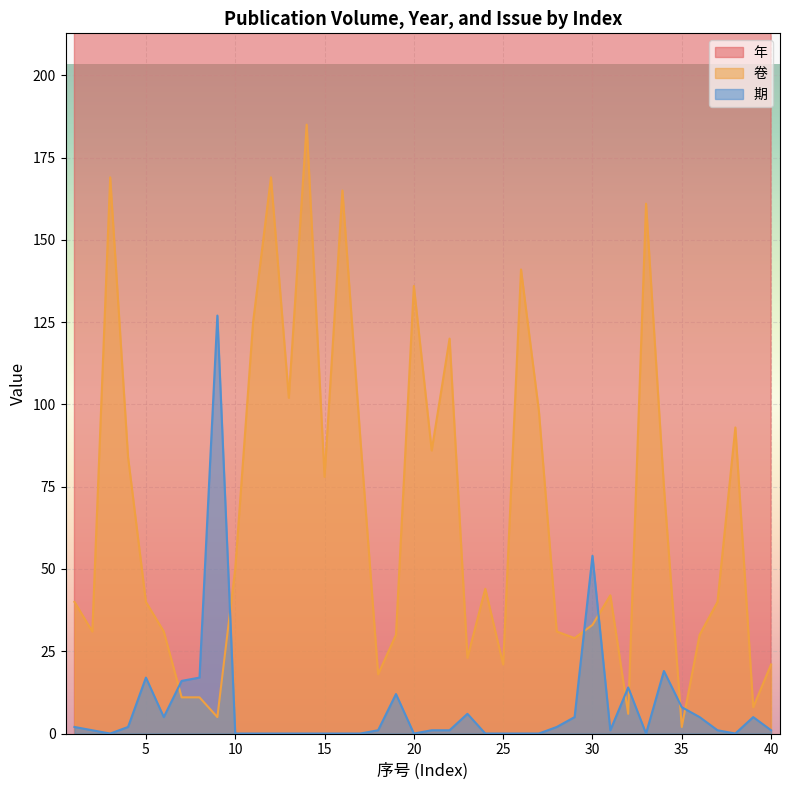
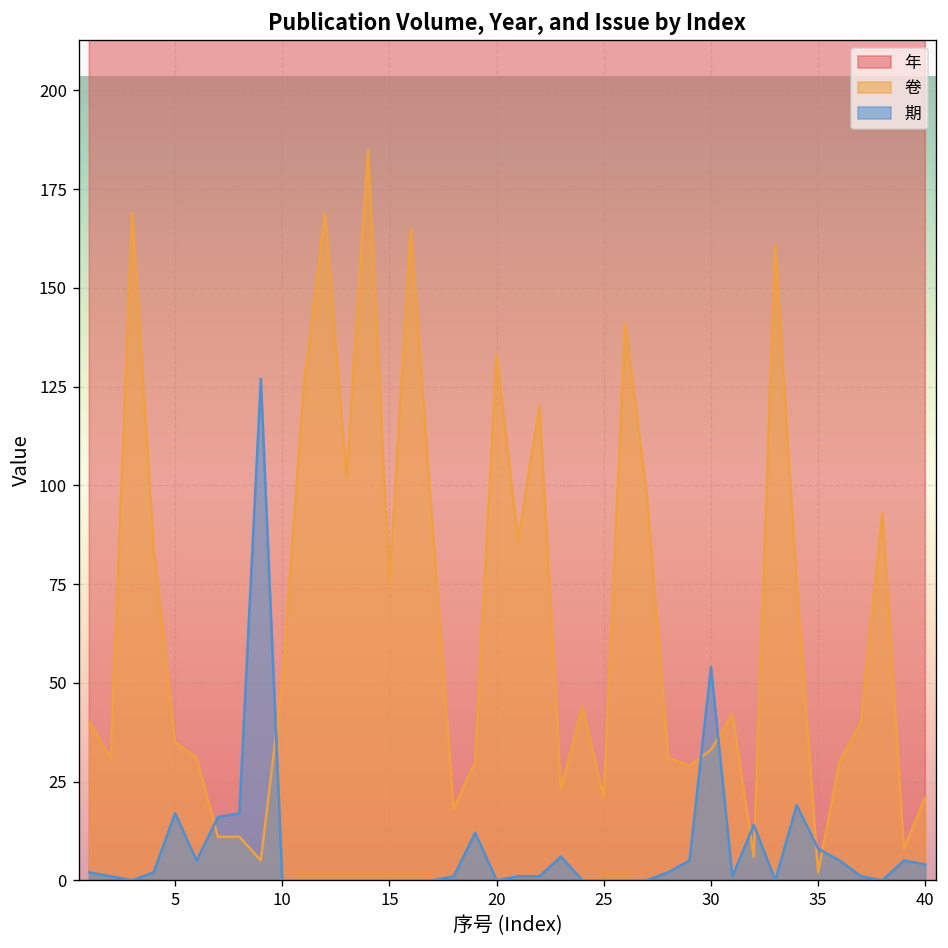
  {
    "卷": {
-     "5": 40,
+     "5": 35,
      "10": 50,
-     "15": 78,
-     "20": 136,
+     "15": 75,
+     "20": 133,
      "25": 21,
      "30": 33,
      "35": 2,
      "40": 21
    },
    "期": {
      "5": 17,
      "10": 0,
      "15": 0,
      "20": 0,
      "25": 0,
      "30": 54,
      "35": 8,
-     "40": 1
+     "40": 4
    }
  }
